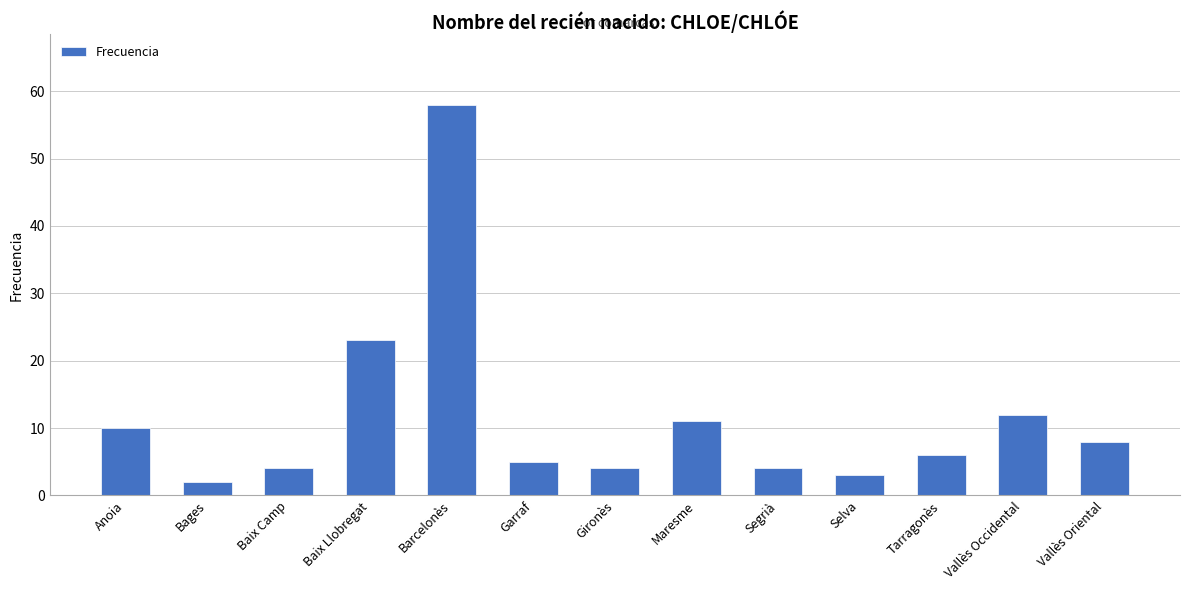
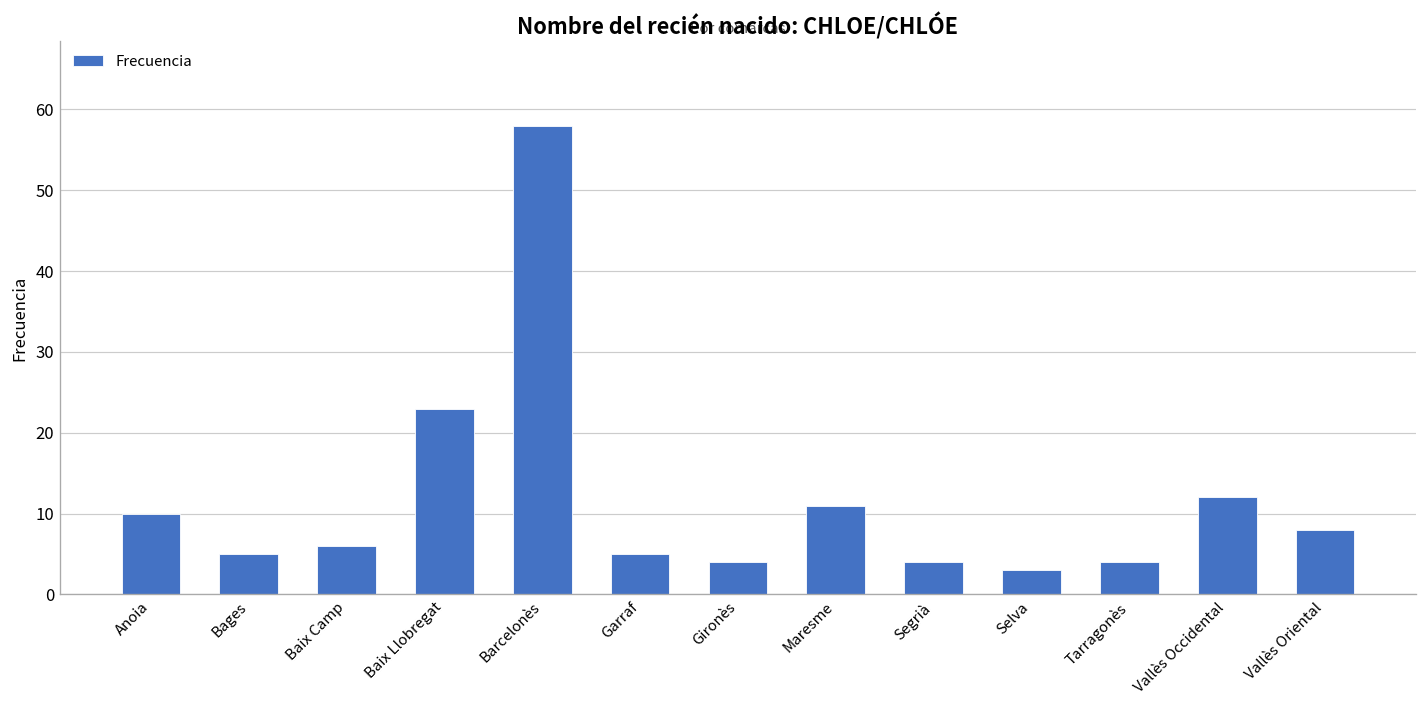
  {
    "Anoia": 10,
-   "Bages": 2,
-   "Baix Camp": 4,
+   "Bages": 5,
+   "Baix Camp": 6,
    "Baix Llobregat": 23,
    "Barcelonès": 58,
    "Garraf": 5,
    "Gironès": 4,
    "Maresme": 11,
    "Segrià": 4,
    "Selva": 3,
-   "Tarragonès": 6,
+   "Tarragonès": 4,
    "Vallès Occidental": 12,
    "Vallès Oriental": 8
  }
